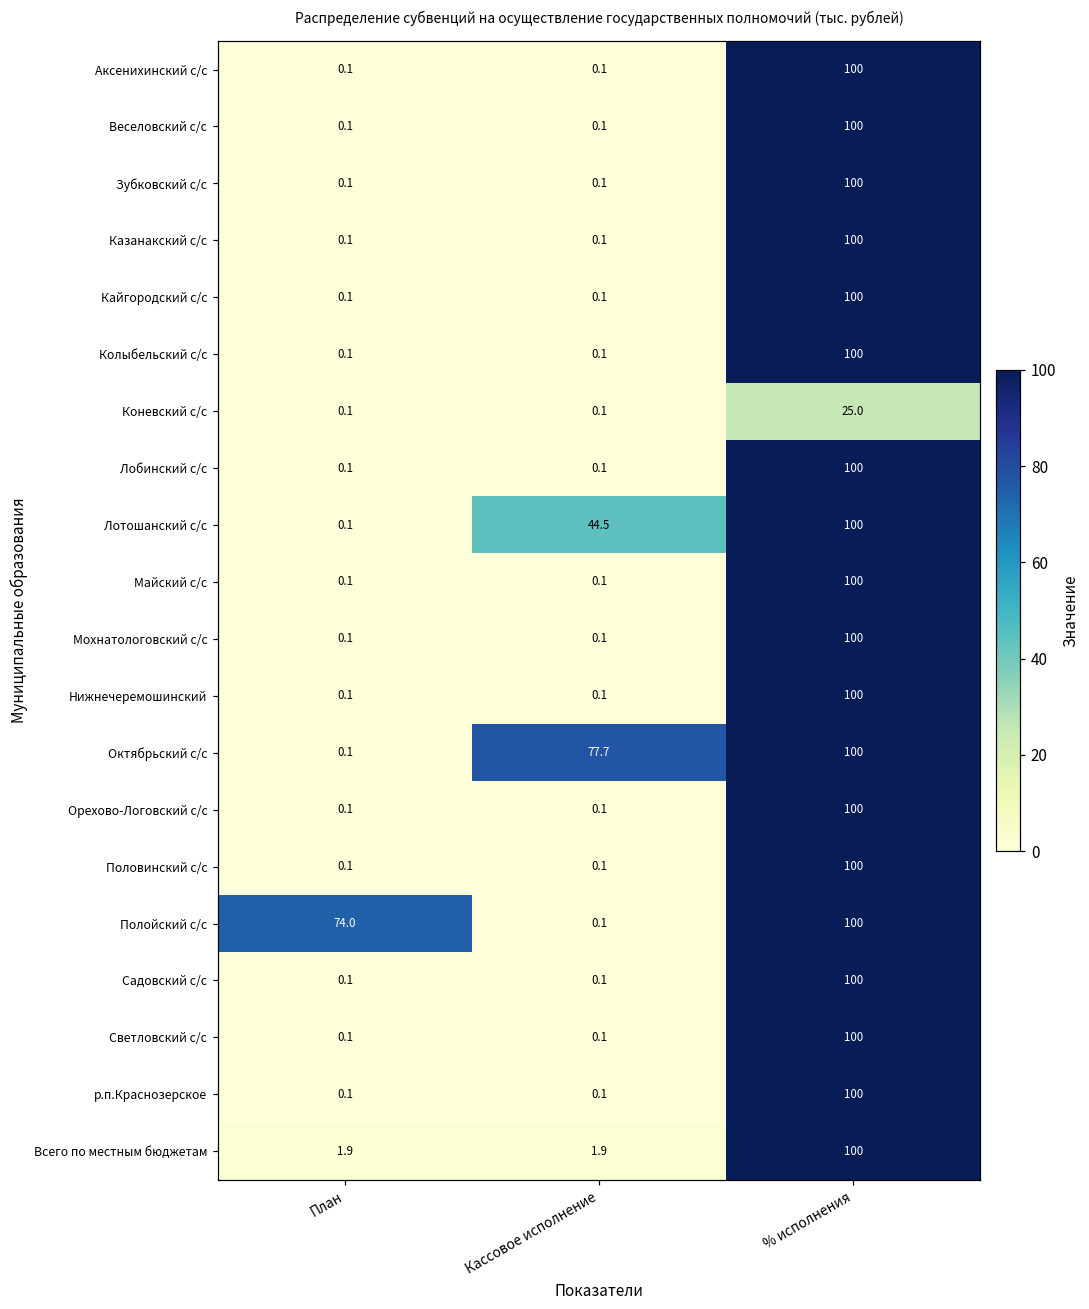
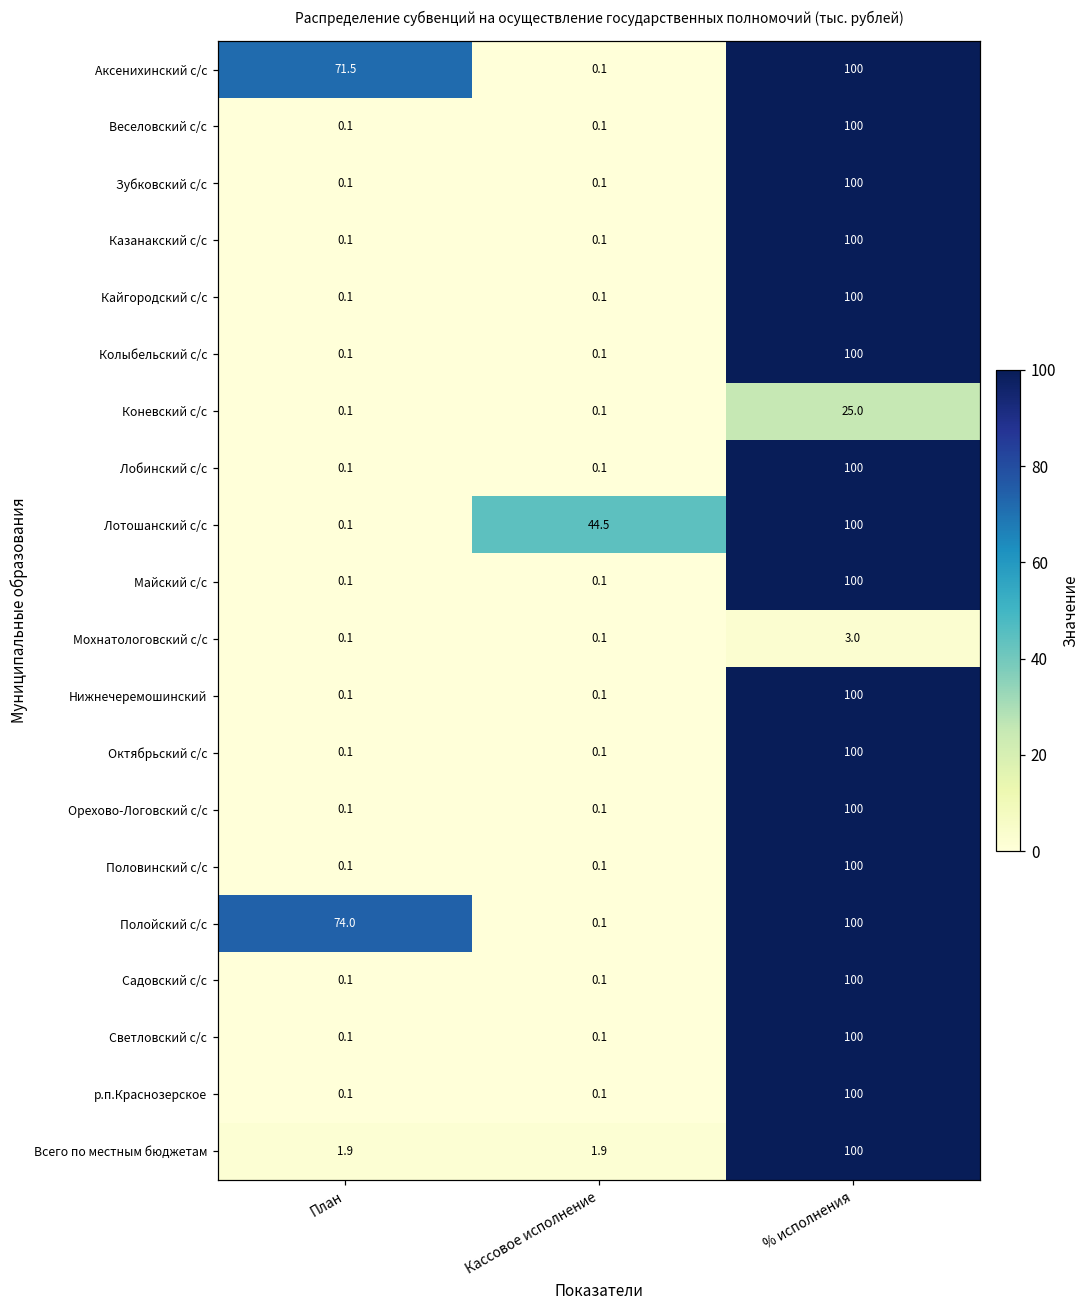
  {
    "Аксенихинский с/с": {
-     "План": 0.1,
+     "План": 71.5,
      "Кассовое исполнение": 0.1,
      "% исполнения": 100
    },
    "Веселовский с/с": {
      "План": 0.1,
      "Кассовое исполнение": 0.1,
      "% исполнения": 100
    },
    "Зубковский с/с": {
      "План": 0.1,
      "Кассовое исполнение": 0.1,
      "% исполнения": 100
    },
    "Казанакский с/с": {
      "План": 0.1,
      "Кассовое исполнение": 0.1,
      "% исполнения": 100
    },
    "Кайгородский с/с": {
      "План": 0.1,
      "Кассовое исполнение": 0.1,
      "% исполнения": 100
    },
    "Колыбельский с/с": {
      "План": 0.1,
      "Кассовое исполнение": 0.1,
      "% исполнения": 100
    },
    "Коневский с/с": {
      "План": 0.1,
      "Кассовое исполнение": 0.1,
      "% исполнения": 25.0
    },
    "Лобинский с/с": {
      "План": 0.1,
      "Кассовое исполнение": 0.1,
      "% исполнения": 100
    },
    "Лотошанский с/с": {
      "План": 0.1,
      "Кассовое исполнение": 44.5,
      "% исполнения": 100
    },
    "Майский с/с": {
      "План": 0.1,
      "Кассовое исполнение": 0.1,
      "% исполнения": 100
    },
    "Мохнатологовский с/с": {
      "План": 0.1,
      "Кассовое исполнение": 0.1,
-     "% исполнения": 100
+     "% исполнения": 3.0
    },
    "Нижнечеремошинский": {
      "План": 0.1,
      "Кассовое исполнение": 0.1,
      "% исполнения": 100
    },
    "Октябрьский с/с": {
      "План": 0.1,
-     "Кассовое исполнение": 77.7,
+     "Кассовое исполнение": 0.1,
      "% исполнения": 100
    },
    "Орехово-Логовский с/с": {
      "План": 0.1,
      "Кассовое исполнение": 0.1,
      "% исполнения": 100
    },
    "Половинский с/с": {
      "План": 0.1,
      "Кассовое исполнение": 0.1,
      "% исполнения": 100
    },
    "Полойский с/с": {
      "План": 74.0,
      "Кассовое исполнение": 0.1,
      "% исполнения": 100
    },
    "Садовский с/с": {
      "План": 0.1,
      "Кассовое исполнение": 0.1,
      "% исполнения": 100
    },
    "Светловский с/с": {
      "План": 0.1,
      "Кассовое исполнение": 0.1,
      "% исполнения": 100
    },
    "р.п.Краснозерское": {
      "План": 0.1,
      "Кассовое исполнение": 0.1,
      "% исполнения": 100
    },
    "Всего по местным бюджетам": {
      "План": 1.9,
      "Кассовое исполнение": 1.9,
      "% исполнения": 100
    }
  }
